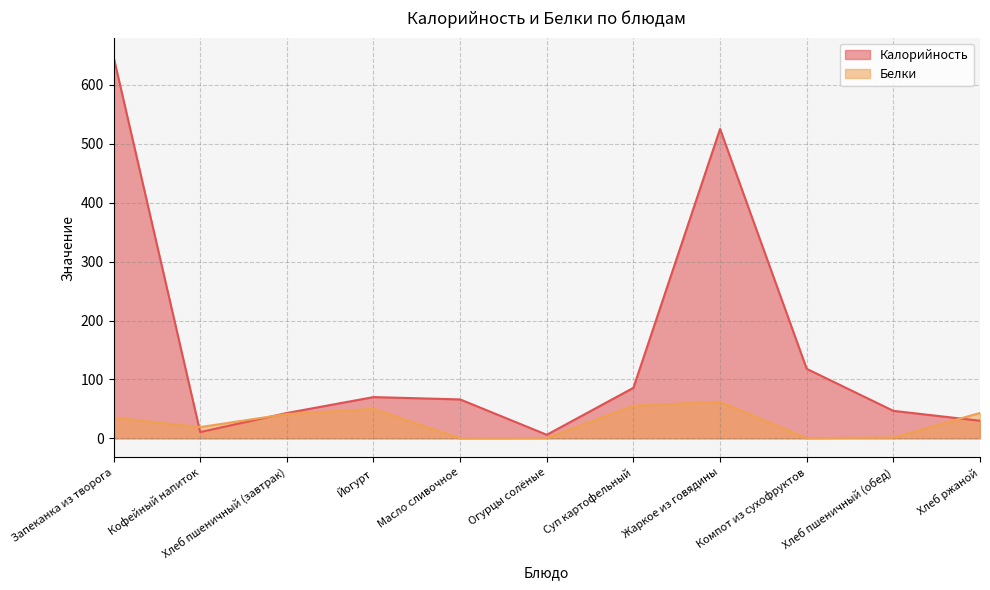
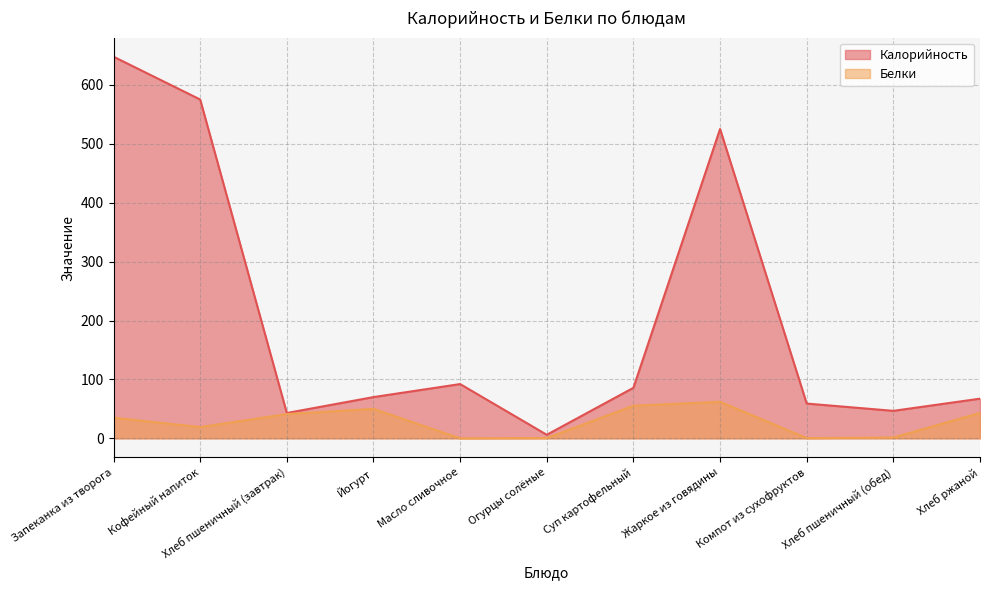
  {
    "Калорийность": {
      "Запеканка из творога": 650,
-     "Кофейный напиток": 10,
+     "Кофейный напиток": 580,
      "Йогурт": 70,
-     "Масло сливочное": 70,
+     "Масло сливочное": 90,
      "Огурцы солёные": 10,
      "Суп картофельный": 90,
      "Жаркое из говядины": 530,
-     "Компот из сухофруктов": 120,
+     "Компот из сухофруктов": 60,
      "Хлеб пшеничный (обед)": 50,
-     "Хлеб ржаной": 30
+     "Хлеб ржаной": 70
    },
    "Белки": {
      "Запеканка из творога": 40,
      "Кофейный напиток": 20,
      "Йогурт": 50,
      "Масло сливочное": 0,
      "Огурцы солёные": 0,
      "Суп картофельный": 60,
      "Жаркое из говядины": 60,
      "Компот из сухофруктов": 0,
      "Хлеб пшеничный (обед)": 0,
      "Хлеб ржаной": 40
    }
  }
